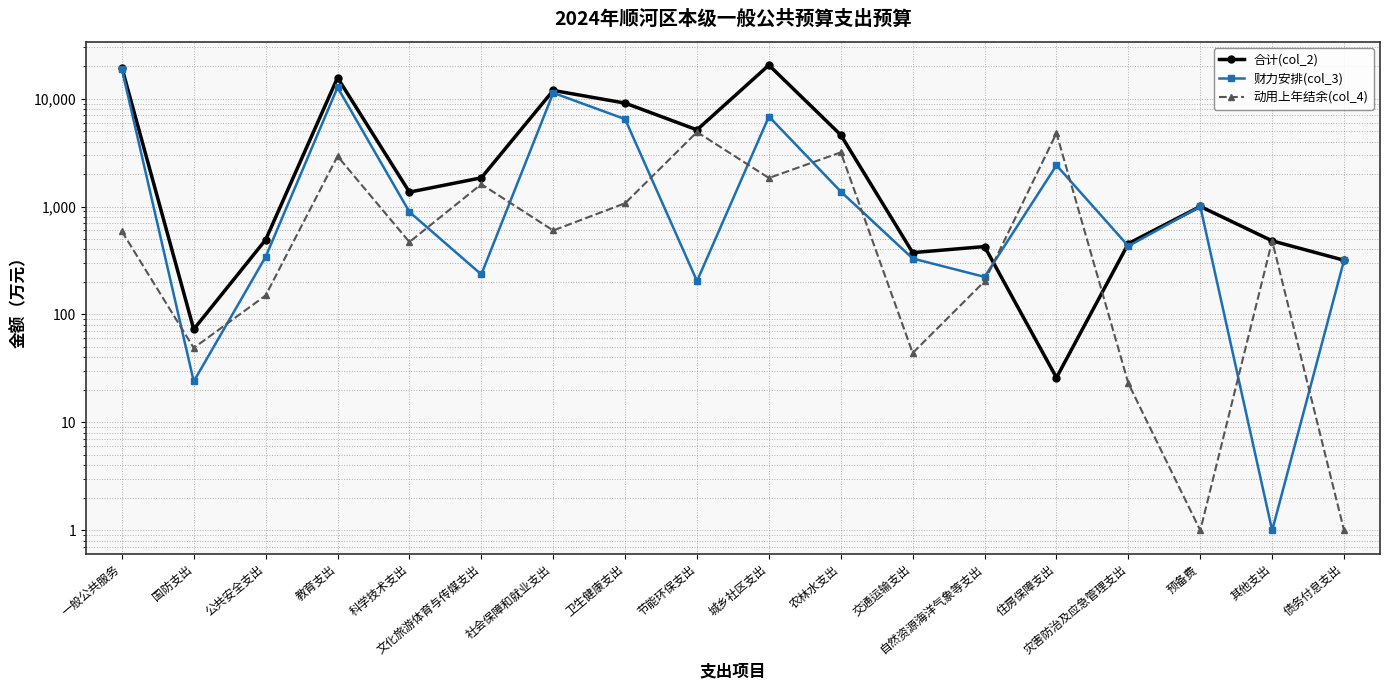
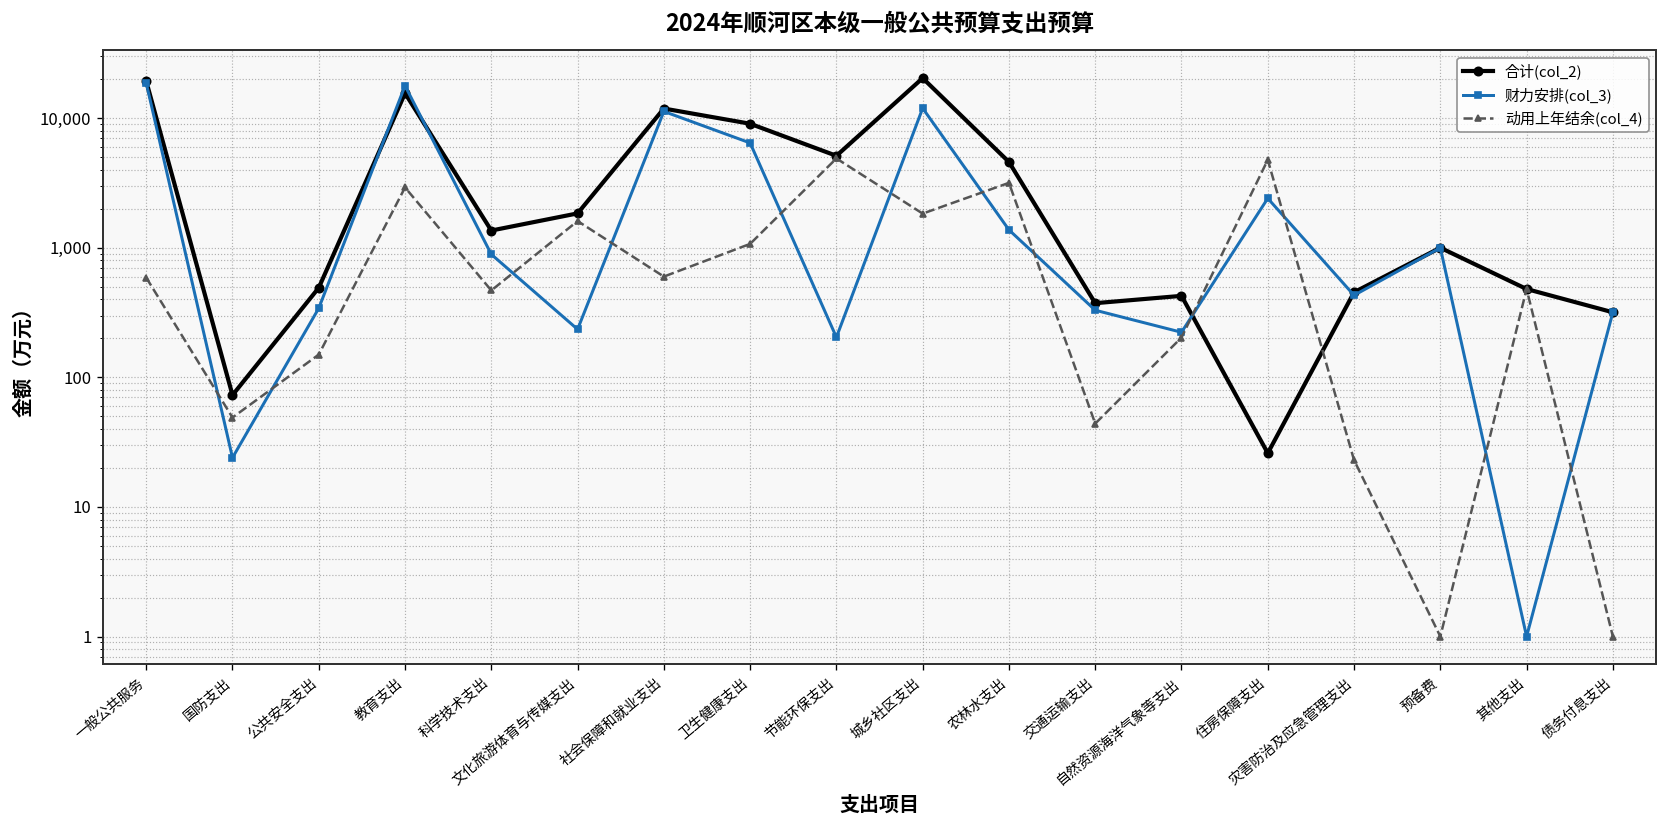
  {
    "合计(col_2)": {
      "国防支出": "70",
      "公共安全支出": "500",
      "教育支出": "16,000",
      "科学技术支出": "1,400",
      "文化旅游体育与传媒支出": "1,800",
      "卫生健康支出": "9,000",
      "城乡社区支出": "20,000",
      "农林水支出": "4,600",
      "交通运输支出": "370",
      "自然资源海洋气象等支出": "430",
      "住房保障支出": "26"
    },
    "财力安排(col_3)": {
      "国防支出": "24",
      "公共安全支出": "340",
-     "教育支出": "13,000",
+     "教育支出": "18,000",
      "科学技术支出": "900",
      "文化旅游体育与传媒支出": "240",
      "卫生健康支出": "6,000",
      "节能环保支出": "200",
-     "城乡社区支出": "7,000",
+     "城乡社区支出": "12,000",
      "农林水支出": "1,400",
      "交通运输支出": "330",
      "自然资源海洋气象等支出": "220",
      "住房保障支出": "2,400",
      "其他支出": "1"
    },
    "动用上年结余(col_4)": {
      "一般公共服务": "600",
      "国防支出": "50",
      "公共安全支出": "150",
      "教育支出": "2,900",
      "科学技术支出": "500",
      "文化旅游体育与传媒支出": "1,600",
      "社会保障和就业支出": "600",
      "卫生健康支出": "1,100",
      "城乡社区支出": "1,800",
      "农林水支出": "3,200",
      "交通运输支出": "44",
      "自然资源海洋气象等支出": "200",
      "住房保障支出": "5,000",
      "灾害防治及应急管理支出": "23",
      "预备费": "1",
      "债务付息支出": "1"
    }
  }
